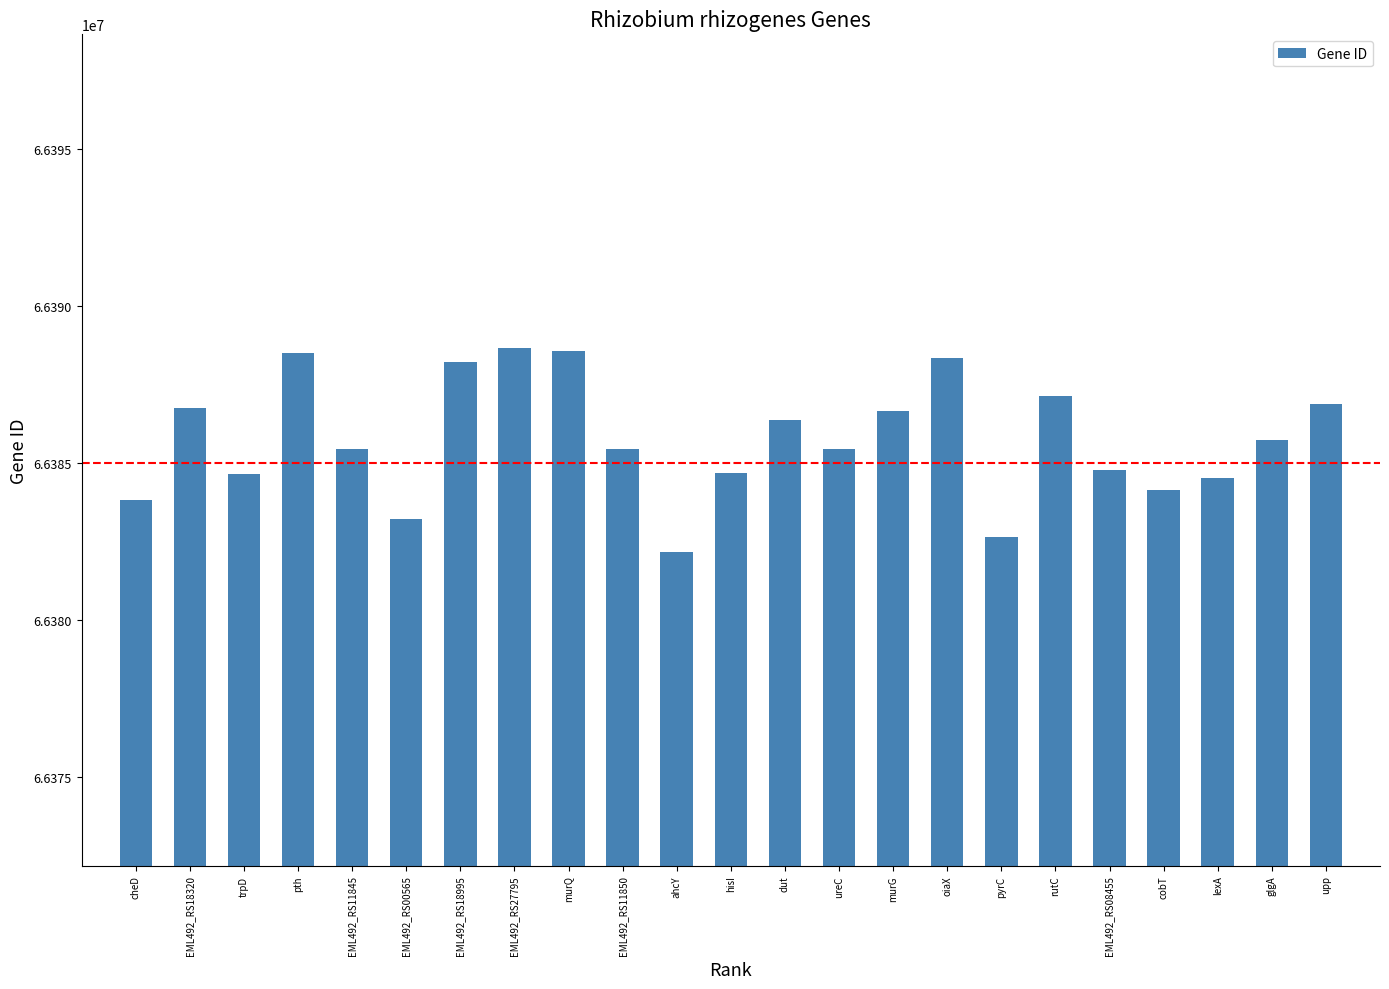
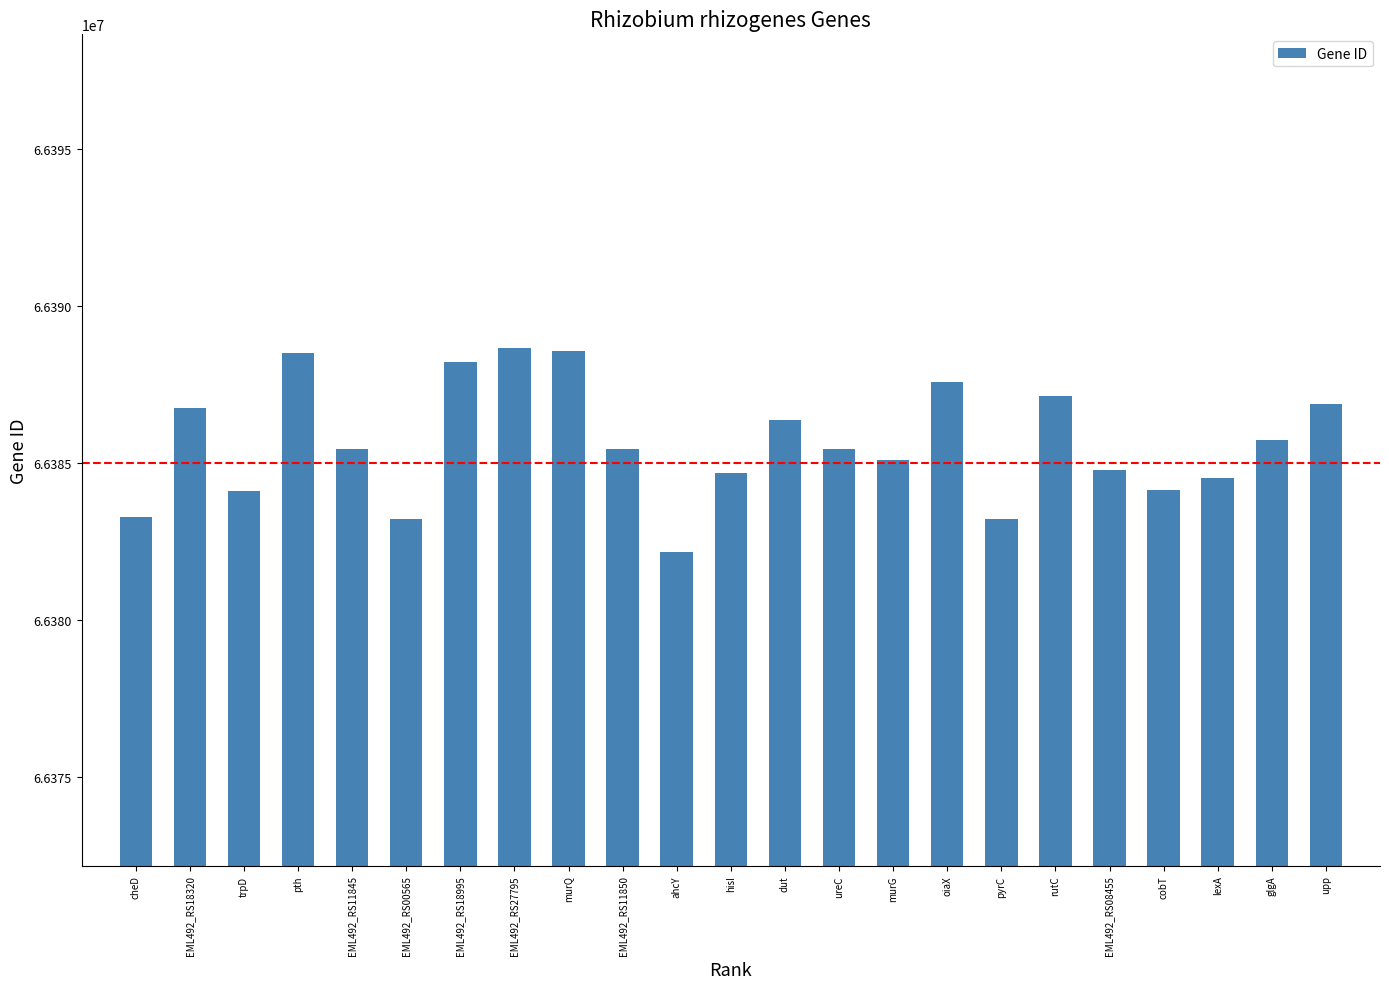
  {
-   "cheD": 66383800,
+   "cheD": 66383300,
    "EML492_RS18320": 66386800,
-   "trpD": 66384700,
+   "trpD": 66384100,
    "pth": 66388500,
    "EML492_RS11845": 66385500,
    "EML492_RS00565": 66383200,
    "EML492_RS18995": 66388200,
    "EML492_RS27795": 66388700,
    "murQ": 66388600,
    "EML492_RS11850": 66385500,
    "ahcY": 66382200,
    "hisI": 66384700,
    "dut": 66386400,
    "ureC": 66385500,
-   "murG": 66386700,
-   "oiaX": 66388300,
-   "pyrC": 66382700,
+   "murG": 66385100,
+   "oiaX": 66387600,
+   "pyrC": 66383200,
    "rutC": 66387100,
    "EML492_RS08455": 66384800,
    "cobT": 66384100,
    "lexA": 66384500,
    "glgA": 66385700,
    "upp": 66386900
  }
